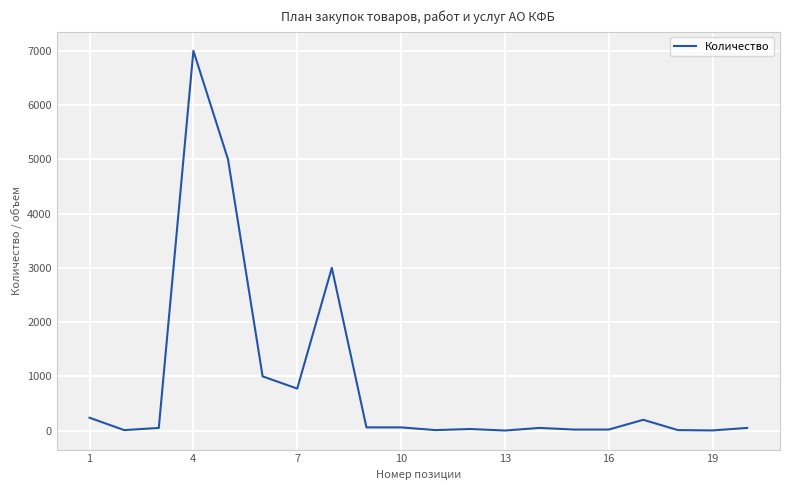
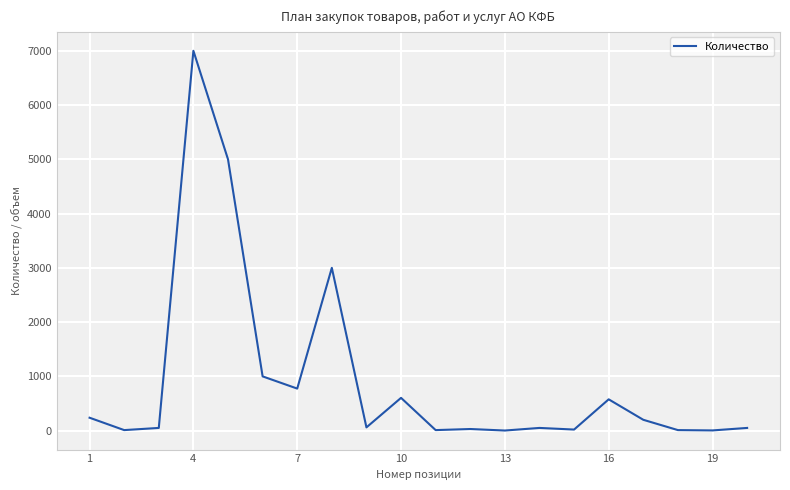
  {
    "1": 200,
    "4": 7000,
    "7": 800,
-   "10": 100,
+   "10": 600,
    "13": 0,
-   "16": 0,
+   "16": 600,
    "19": 0
  }
